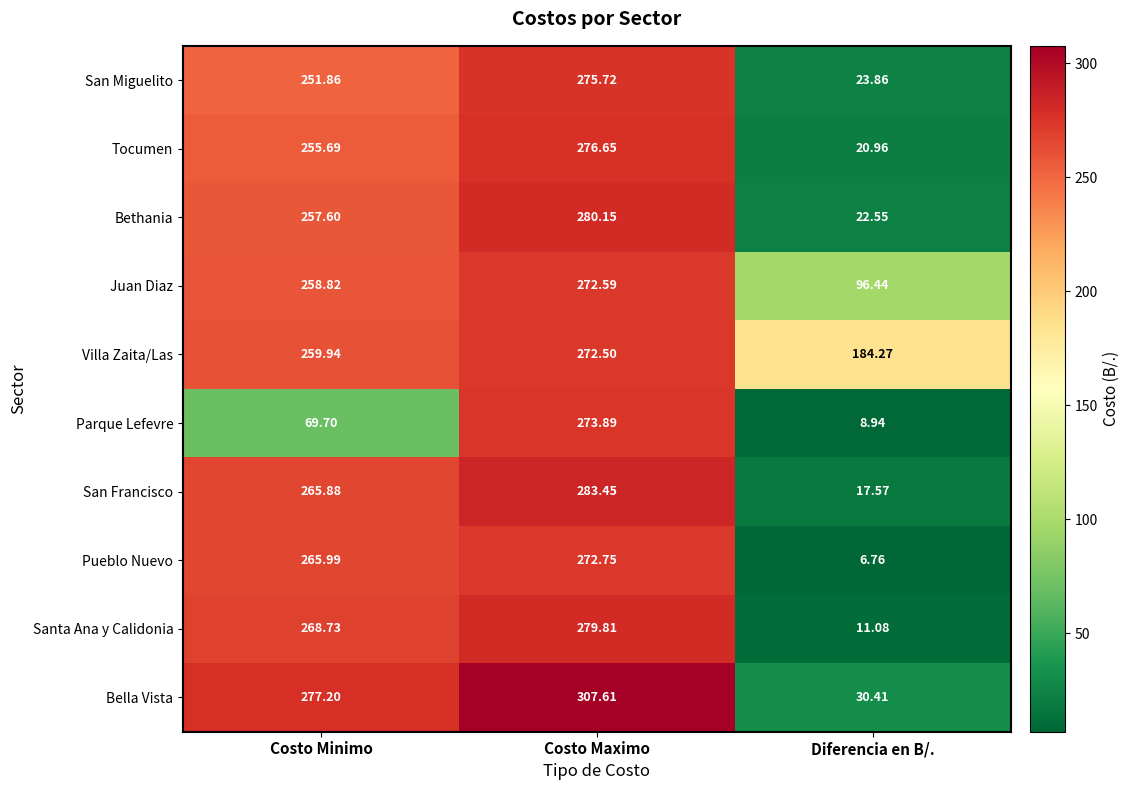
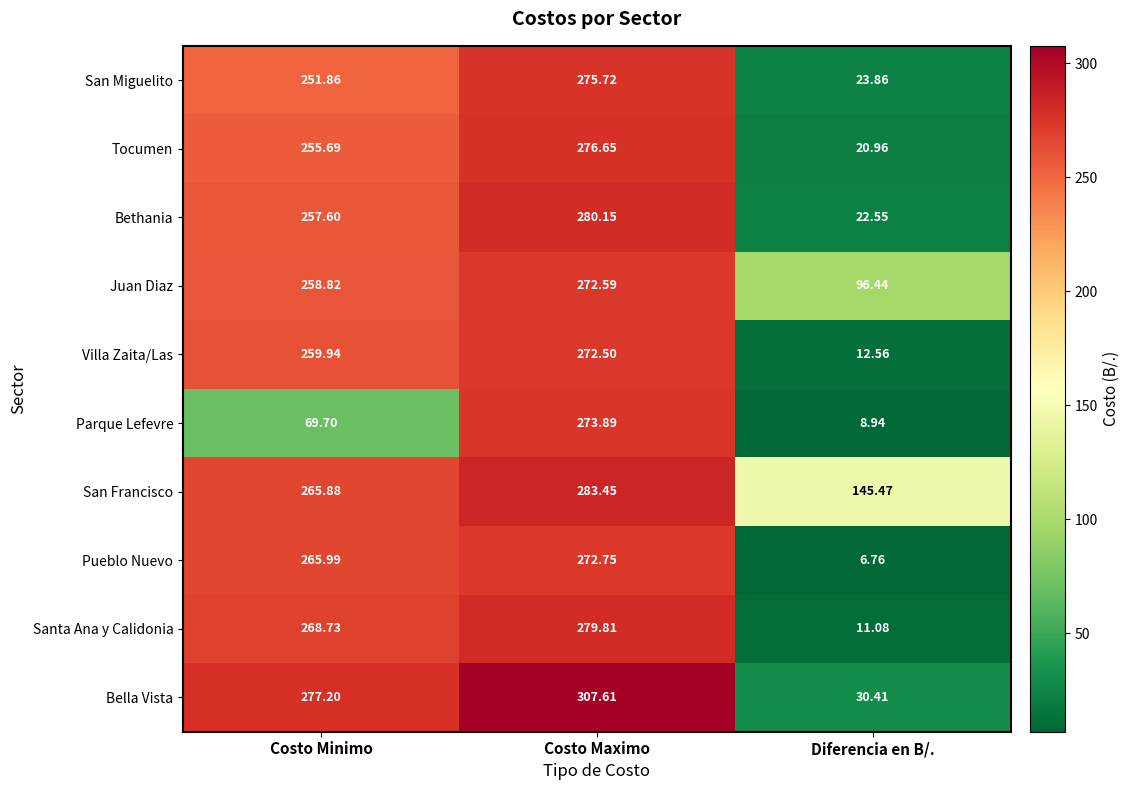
  {
    "San Miguelito": {
      "Costo Minimo": 251.86,
      "Costo Maximo": 275.72,
      "Diferencia en B/.": 23.86
    },
    "Tocumen": {
      "Costo Minimo": 255.69,
      "Costo Maximo": 276.65,
      "Diferencia en B/.": 20.96
    },
    "Bethania": {
      "Costo Minimo": 257.60,
      "Costo Maximo": 280.15,
      "Diferencia en B/.": 22.55
    },
    "Juan Diaz": {
      "Costo Minimo": 258.82,
      "Costo Maximo": 272.59,
      "Diferencia en B/.": 96.44
    },
    "Villa Zaita/Las": {
      "Costo Minimo": 259.94,
      "Costo Maximo": 272.50,
-     "Diferencia en B/.": 184.27
+     "Diferencia en B/.": 12.56
    },
    "Parque Lefevre": {
      "Costo Minimo": 69.70,
      "Costo Maximo": 273.89,
      "Diferencia en B/.": 8.94
    },
    "San Francisco": {
      "Costo Minimo": 265.88,
      "Costo Maximo": 283.45,
-     "Diferencia en B/.": 17.57
+     "Diferencia en B/.": 145.47
    },
    "Pueblo Nuevo": {
      "Costo Minimo": 265.99,
      "Costo Maximo": 272.75,
      "Diferencia en B/.": 6.76
    },
    "Santa Ana y Calidonia": {
      "Costo Minimo": 268.73,
      "Costo Maximo": 279.81,
      "Diferencia en B/.": 11.08
    },
    "Bella Vista": {
      "Costo Minimo": 277.20,
      "Costo Maximo": 307.61,
      "Diferencia en B/.": 30.41
    }
  }
